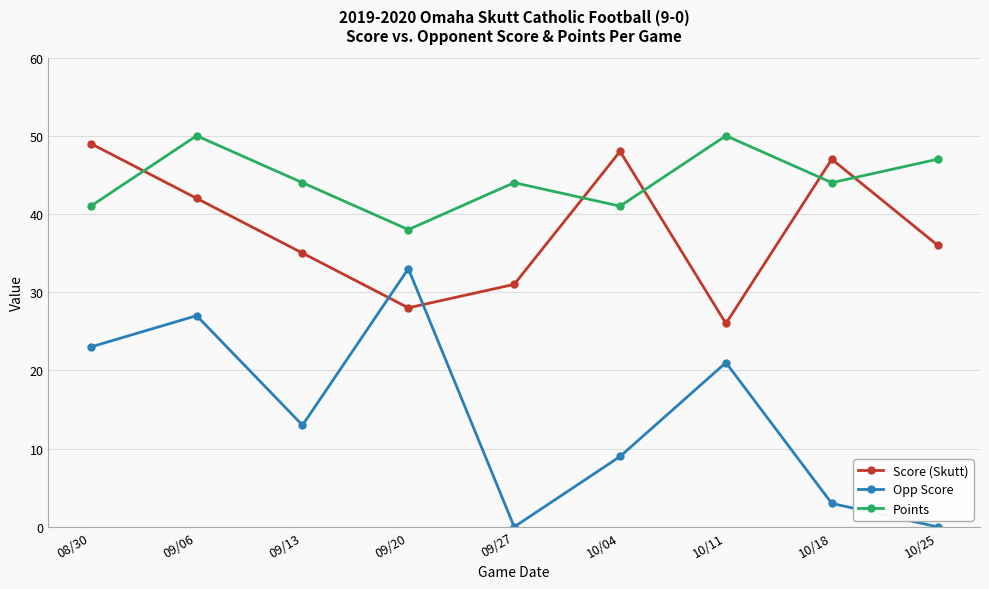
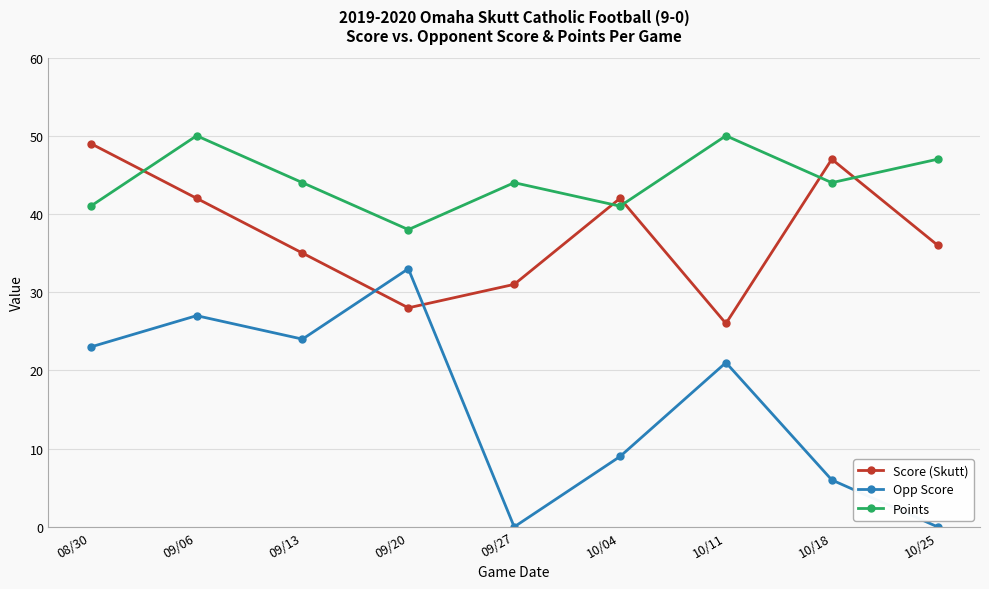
  {
    "Score (Skutt)": {
      "08/30": 49,
      "09/06": 42,
      "09/13": 35,
      "09/20": 28,
      "09/27": 31,
-     "10/04": 48,
+     "10/04": 42,
      "10/11": 26,
      "10/18": 47,
      "10/25": 36
    },
    "Opp Score": {
      "08/30": 23,
      "09/06": 27,
-     "09/13": 13,
+     "09/13": 24,
      "09/20": 33,
      "09/27": 0,
      "10/04": 9,
      "10/11": 21,
-     "10/18": 3,
+     "10/18": 6,
      "10/25": 0
    },
    "Points": {
      "08/30": 41,
      "09/06": 50,
      "09/13": 44,
      "09/20": 38,
      "09/27": 44,
      "10/04": 41,
      "10/11": 50,
      "10/18": 44,
      "10/25": 47
    }
  }
